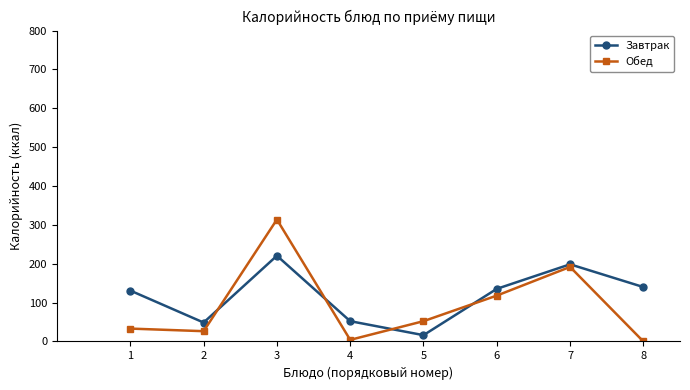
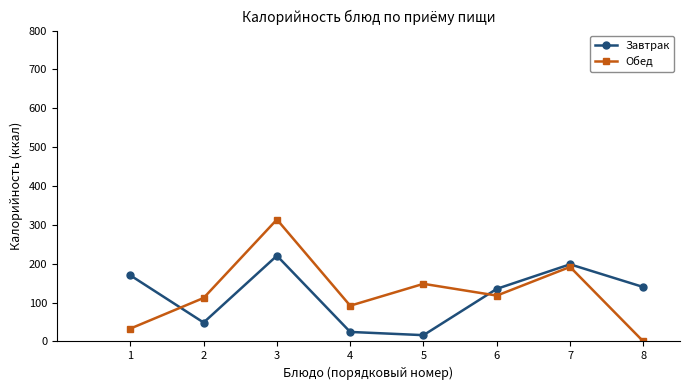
  {
    "Завтрак": {
-     "1": 130,
+     "1": 170,
      "2": 50,
      "3": 220,
-     "4": 50,
+     "4": 20,
      "5": 20,
      "6": 140,
      "7": 200,
      "8": 140
    },
    "Обед": {
      "1": 30,
-     "2": 30,
+     "2": 110,
      "3": 310,
-     "4": 0,
-     "5": 50,
+     "4": 90,
+     "5": 150,
      "6": 120,
      "7": 190,
      "8": 0
    }
  }
